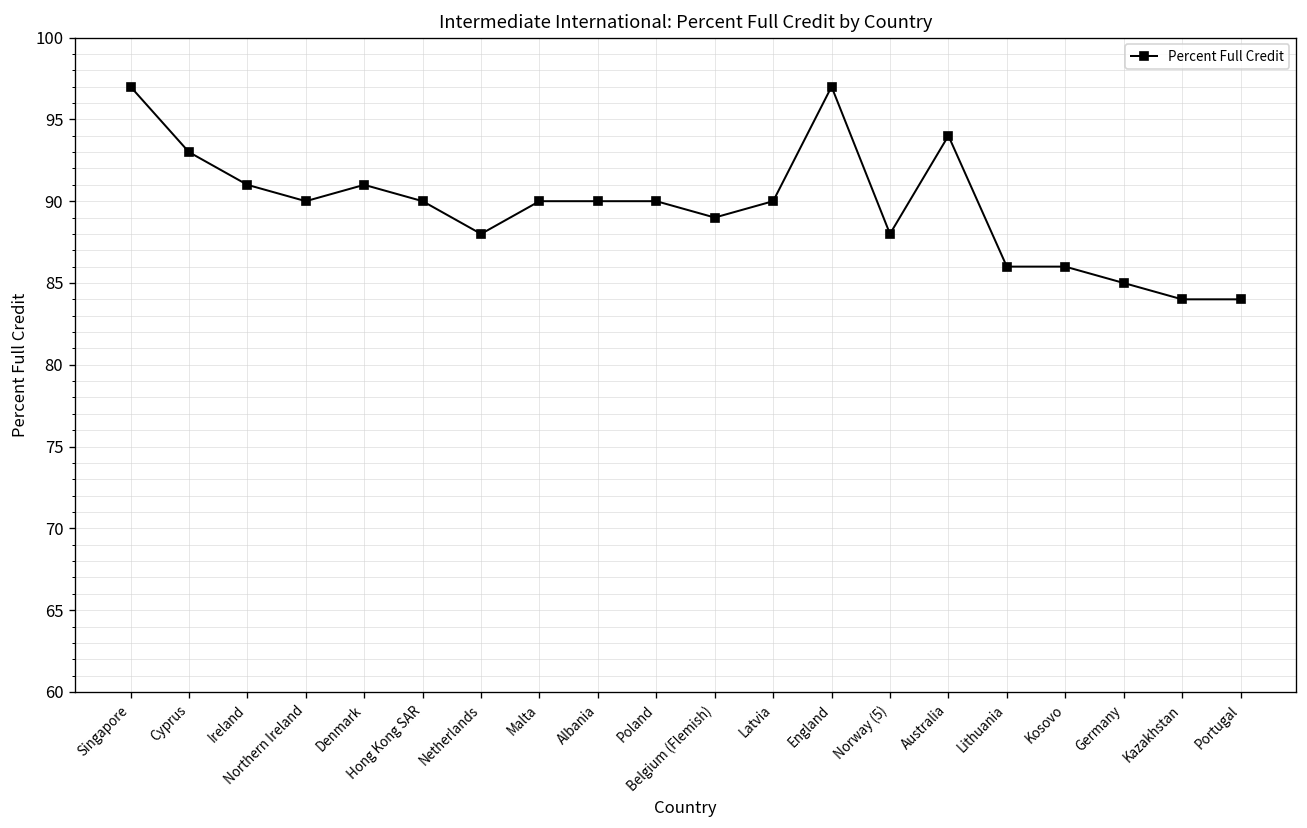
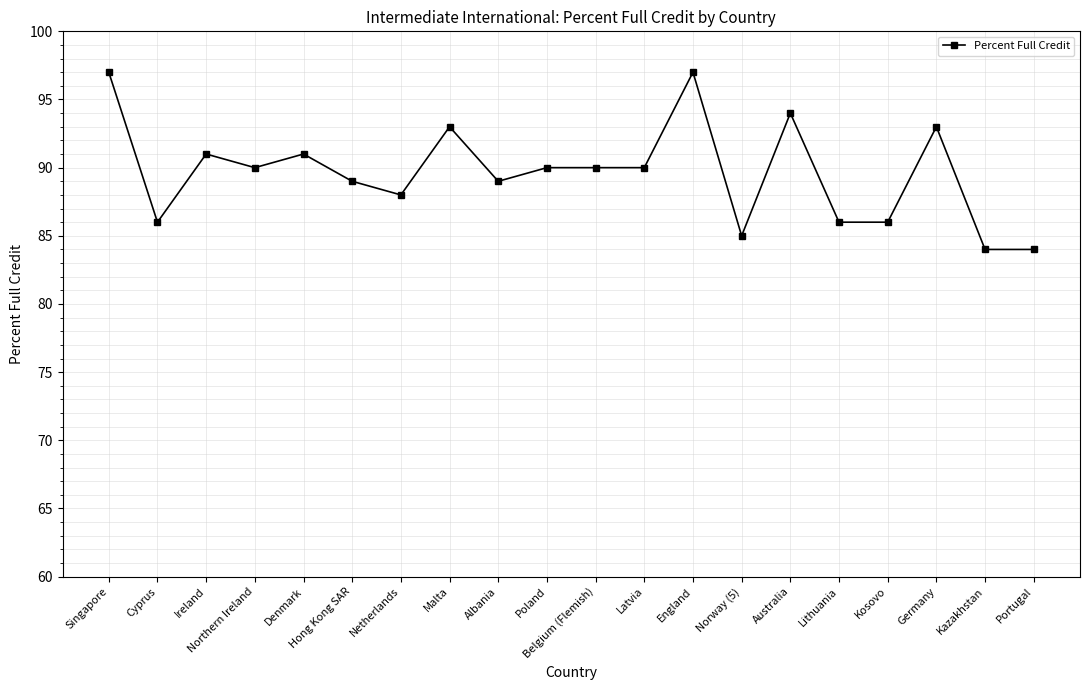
  {
    "Singapore": 97,
-   "Cyprus": 93,
+   "Cyprus": 86,
    "Ireland": 91,
    "Northern Ireland": 90,
    "Denmark": 91,
-   "Hong Kong SAR": 90,
+   "Hong Kong SAR": 89,
    "Netherlands": 88,
-   "Malta": 90,
-   "Albania": 90,
+   "Malta": 93,
+   "Albania": 89,
    "Poland": 90,
-   "Belgium (Flemish)": 89,
+   "Belgium (Flemish)": 90,
    "Latvia": 90,
    "England": 97,
-   "Norway (5)": 88,
+   "Norway (5)": 85,
    "Australia": 94,
    "Lithuania": 86,
    "Kosovo": 86,
-   "Germany": 85,
+   "Germany": 93,
    "Kazakhstan": 84,
    "Portugal": 84
  }
